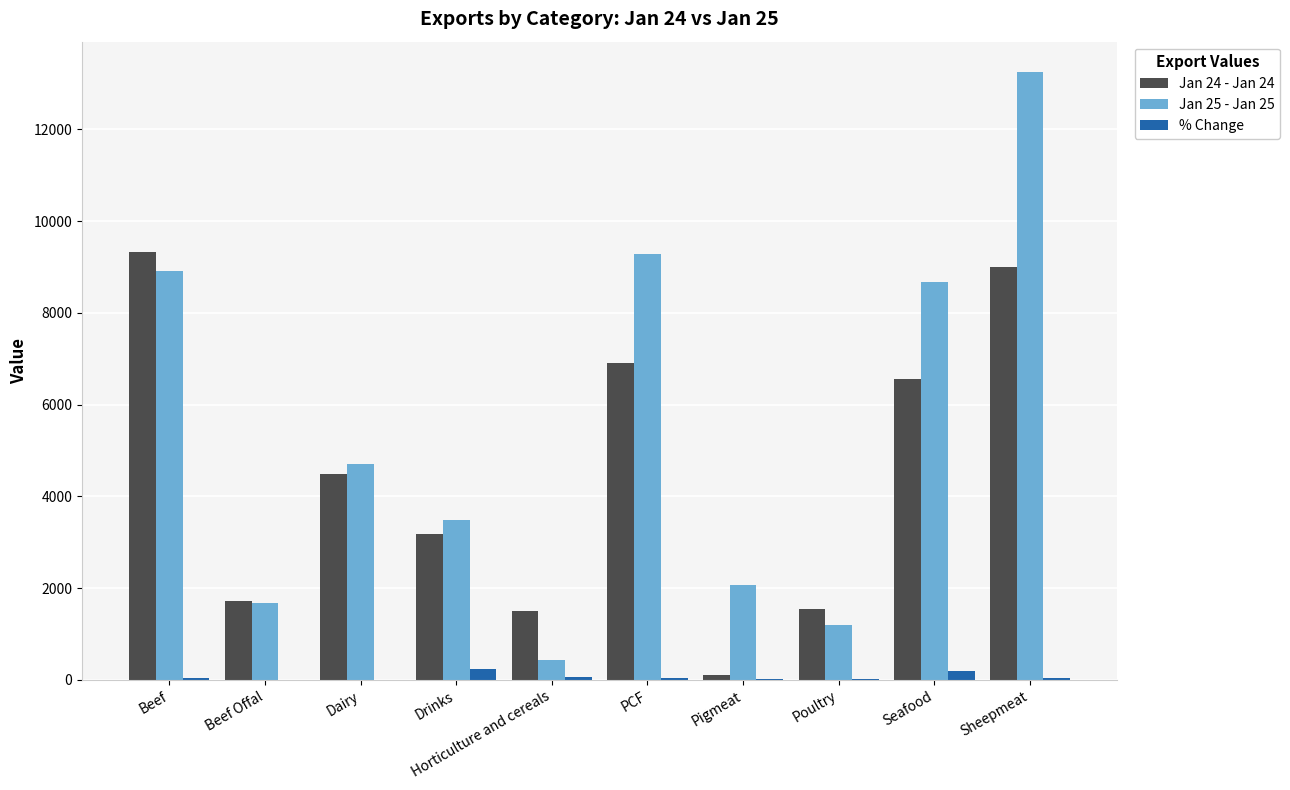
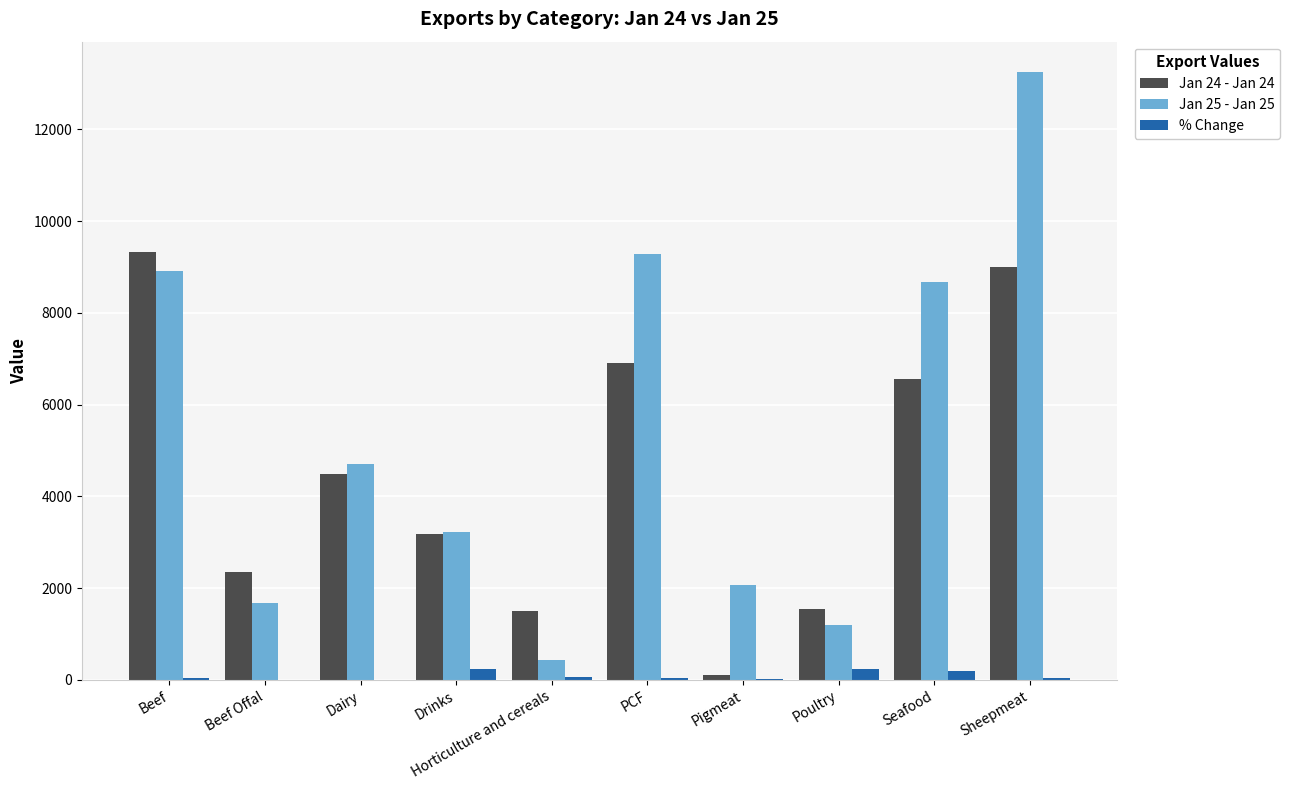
  {
    "Jan 24 - Jan 24": {
      "Beef": 9300,
-     "Beef Offal": 1700,
+     "Beef Offal": 2400,
      "Dairy": 4500,
      "Drinks": 3200,
      "Horticulture and cereals": 1500,
      "PCF": 6900,
      "Pigmeat": 100,
      "Poultry": 1500,
      "Seafood": 6600,
      "Sheepmeat": 9000
    },
    "Jan 25 - Jan 25": {
      "Beef": 8900,
      "Beef Offal": 1700,
      "Dairy": 4700,
-     "Drinks": 3500,
+     "Drinks": 3200,
      "Horticulture and cereals": 400,
      "PCF": 9300,
      "Pigmeat": 2100,
      "Poultry": 1200,
      "Seafood": 8700,
      "Sheepmeat": 13200
    },
    "% Change": {
      "Drinks": 200,
      "Horticulture and cereals": 100,
-     "Poultry": 0,
+     "Poultry": 200,
      "Seafood": 200
    }
  }
